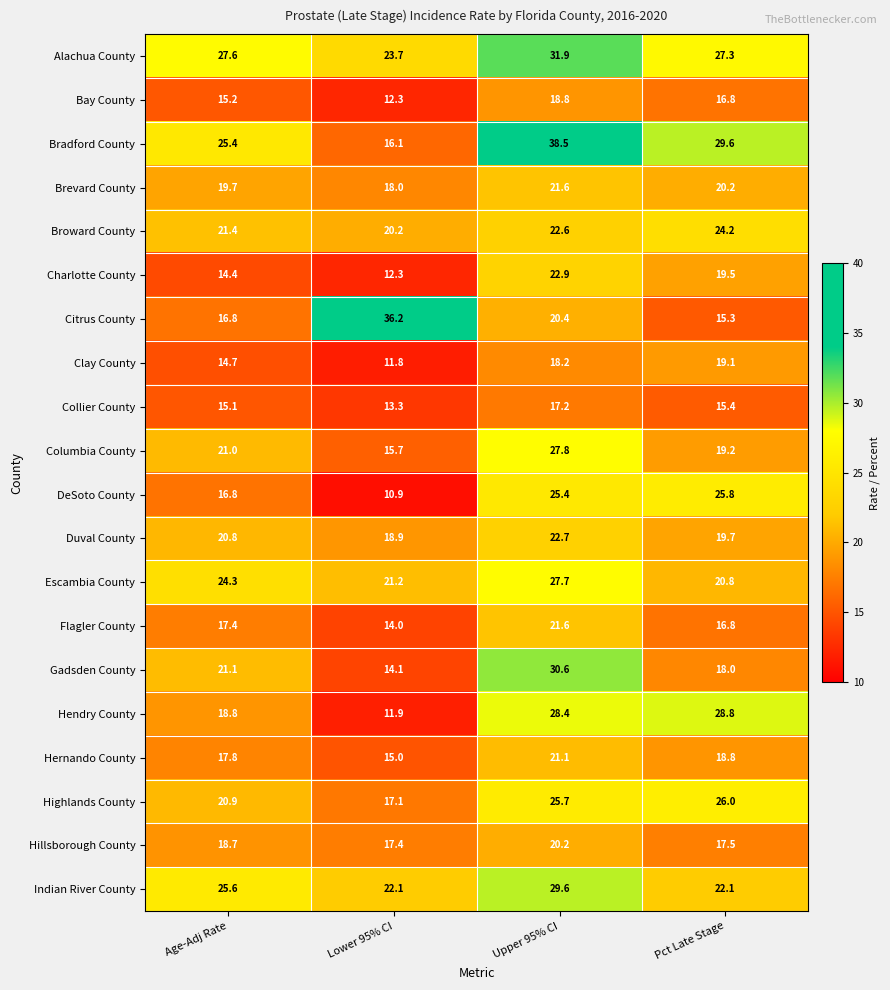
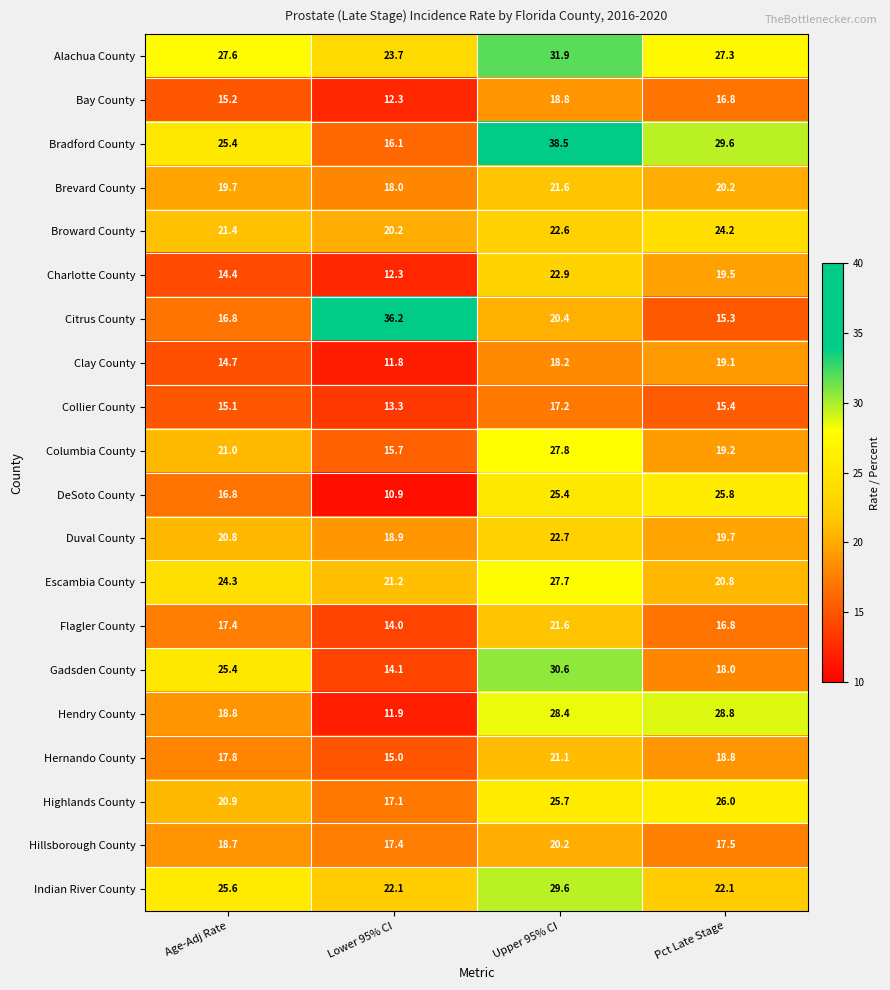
  {
    "Alachua County": {
      "Age-Adj Rate": 27.6,
      "Lower 95% CI": 23.7,
      "Upper 95% CI": 31.9,
      "Pct Late Stage": 27.3
    },
    "Bay County": {
      "Age-Adj Rate": 15.2,
      "Lower 95% CI": 12.3,
      "Upper 95% CI": 18.8,
      "Pct Late Stage": 16.8
    },
    "Bradford County": {
      "Age-Adj Rate": 25.4,
      "Lower 95% CI": 16.1,
      "Upper 95% CI": 38.5,
      "Pct Late Stage": 29.6
    },
    "Brevard County": {
      "Age-Adj Rate": 19.7,
      "Lower 95% CI": 18.0,
      "Upper 95% CI": 21.6,
      "Pct Late Stage": 20.2
    },
    "Broward County": {
      "Age-Adj Rate": 21.4,
      "Lower 95% CI": 20.2,
      "Upper 95% CI": 22.6,
      "Pct Late Stage": 24.2
    },
    "Charlotte County": {
      "Age-Adj Rate": 14.4,
      "Lower 95% CI": 12.3,
      "Upper 95% CI": 22.9,
      "Pct Late Stage": 19.5
    },
    "Citrus County": {
      "Age-Adj Rate": 16.8,
      "Lower 95% CI": 36.2,
      "Upper 95% CI": 20.4,
      "Pct Late Stage": 15.3
    },
    "Clay County": {
      "Age-Adj Rate": 14.7,
      "Lower 95% CI": 11.8,
      "Upper 95% CI": 18.2,
      "Pct Late Stage": 19.1
    },
    "Collier County": {
      "Age-Adj Rate": 15.1,
      "Lower 95% CI": 13.3,
      "Upper 95% CI": 17.2,
      "Pct Late Stage": 15.4
    },
    "Columbia County": {
      "Age-Adj Rate": 21.0,
      "Lower 95% CI": 15.7,
      "Upper 95% CI": 27.8,
      "Pct Late Stage": 19.2
    },
    "DeSoto County": {
      "Age-Adj Rate": 16.8,
      "Lower 95% CI": 10.9,
      "Upper 95% CI": 25.4,
      "Pct Late Stage": 25.8
    },
    "Duval County": {
      "Age-Adj Rate": 20.8,
      "Lower 95% CI": 18.9,
      "Upper 95% CI": 22.7,
      "Pct Late Stage": 19.7
    },
    "Escambia County": {
      "Age-Adj Rate": 24.3,
      "Lower 95% CI": 21.2,
      "Upper 95% CI": 27.7,
      "Pct Late Stage": 20.8
    },
    "Flagler County": {
      "Age-Adj Rate": 17.4,
      "Lower 95% CI": 14.0,
      "Upper 95% CI": 21.6,
      "Pct Late Stage": 16.8
    },
    "Gadsden County": {
-     "Age-Adj Rate": 21.1,
+     "Age-Adj Rate": 25.4,
      "Lower 95% CI": 14.1,
      "Upper 95% CI": 30.6,
      "Pct Late Stage": 18.0
    },
    "Hendry County": {
      "Age-Adj Rate": 18.8,
      "Lower 95% CI": 11.9,
      "Upper 95% CI": 28.4,
      "Pct Late Stage": 28.8
    },
    "Hernando County": {
      "Age-Adj Rate": 17.8,
      "Lower 95% CI": 15.0,
      "Upper 95% CI": 21.1,
      "Pct Late Stage": 18.8
    },
    "Highlands County": {
      "Age-Adj Rate": 20.9,
      "Lower 95% CI": 17.1,
      "Upper 95% CI": 25.7,
      "Pct Late Stage": 26.0
    },
    "Hillsborough County": {
      "Age-Adj Rate": 18.7,
      "Lower 95% CI": 17.4,
      "Upper 95% CI": 20.2,
      "Pct Late Stage": 17.5
    },
    "Indian River County": {
      "Age-Adj Rate": 25.6,
      "Lower 95% CI": 22.1,
      "Upper 95% CI": 29.6,
      "Pct Late Stage": 22.1
    }
  }
